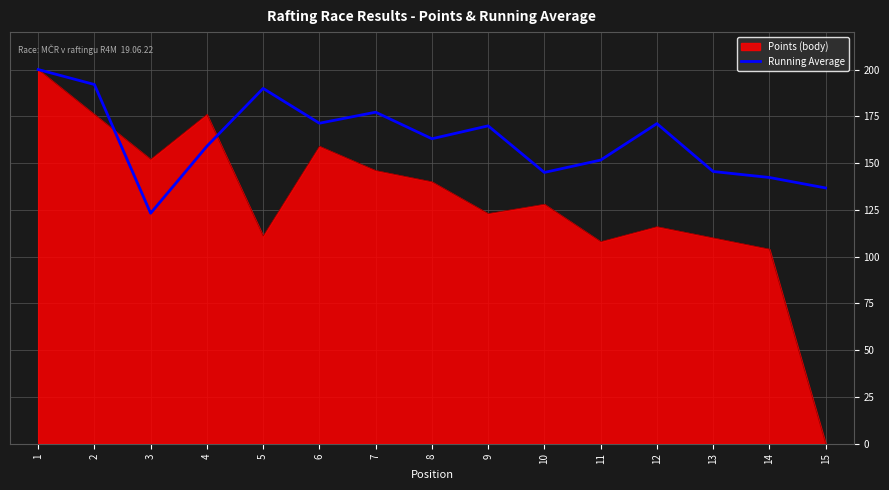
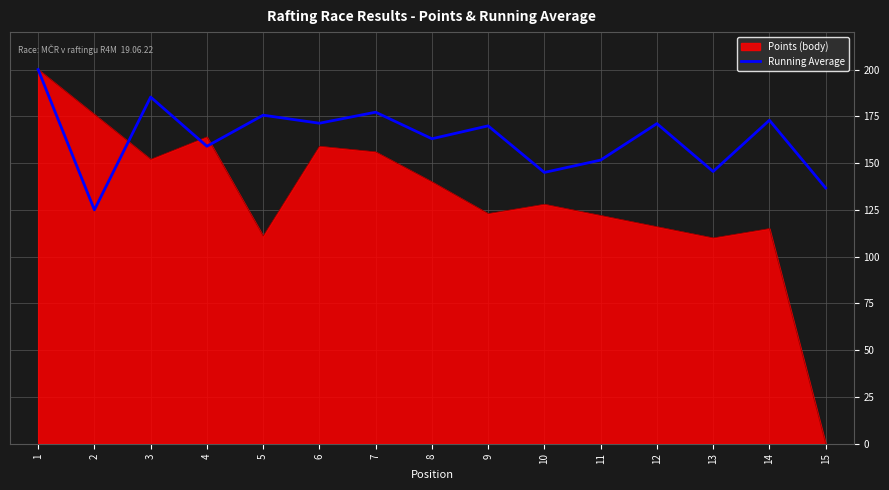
  {
    "Points (body)": {
      "2": 176,
      "3": 152,
-     "4": 176,
+     "4": 164,
      "5": 111,
      "6": 159,
-     "7": 146,
+     "7": 156,
      "8": 140,
      "9": 123,
      "10": 128,
-     "11": 108,
+     "11": 122,
      "12": 116,
      "13": 110,
-     "14": 104,
+     "14": 115,
      "15": 0
    },
    "Running Average": {
-     "2": 192,
-     "3": 123,
+     "2": 125,
+     "3": 185,
      "4": 159,
-     "5": 190,
+     "5": 176,
      "6": 171,
      "7": 177,
      "8": 163,
      "9": 170,
      "10": 145,
      "11": 152,
      "12": 171,
      "13": 146,
-     "14": 142,
+     "14": 173,
      "15": 137
    }
  }
